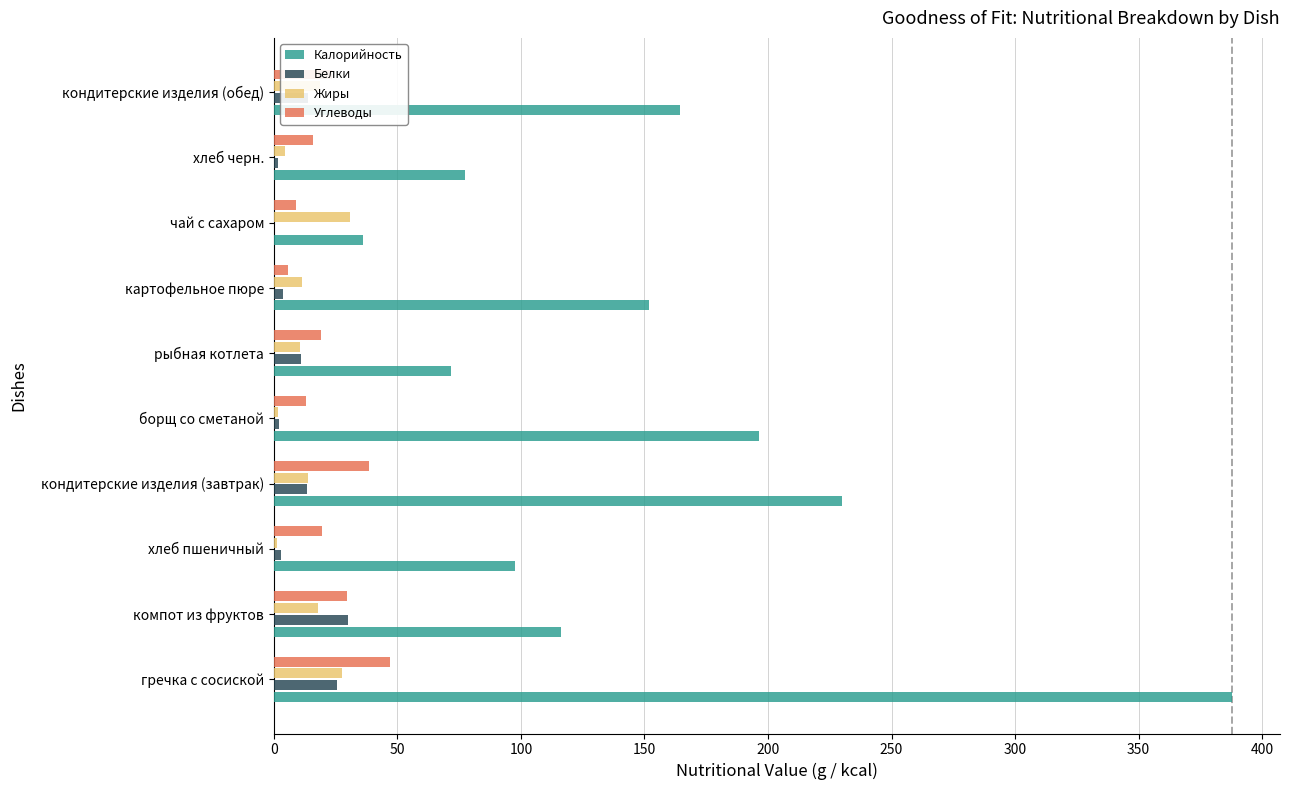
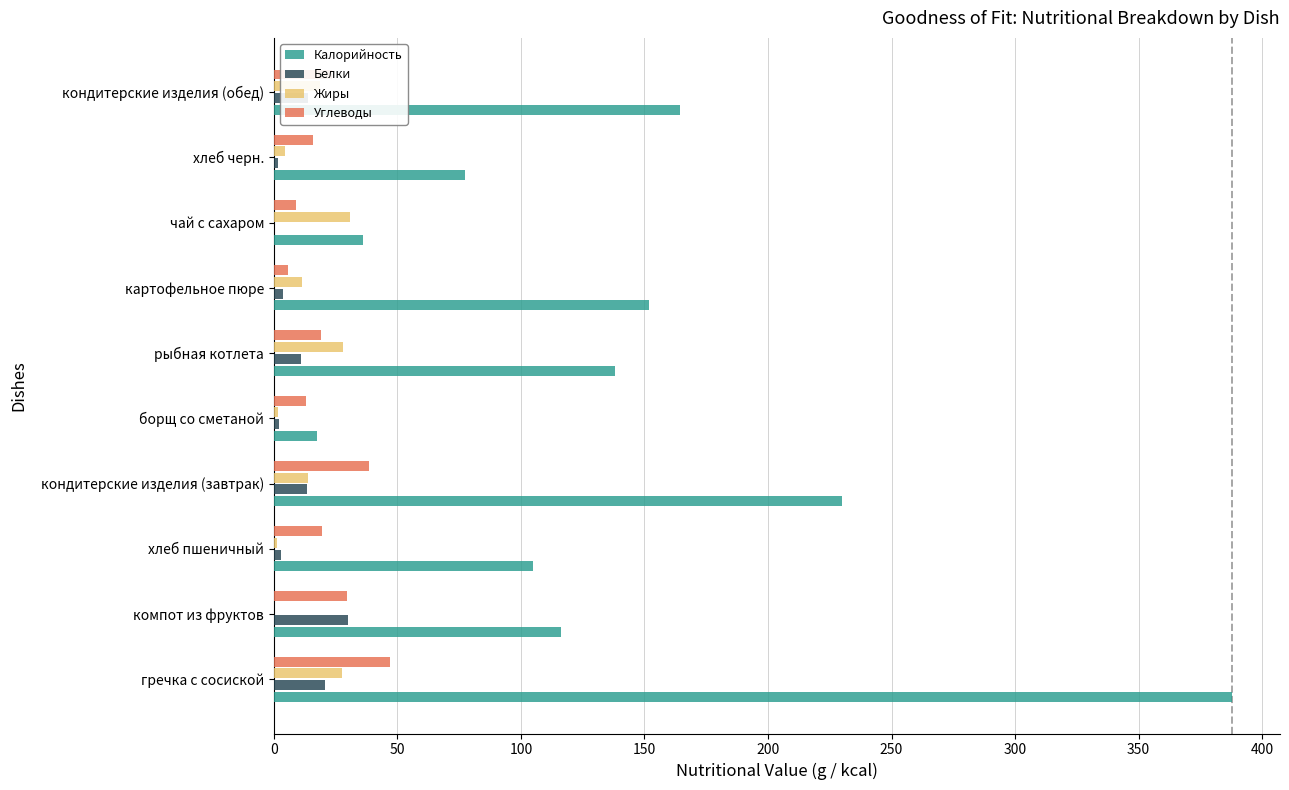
  {
    "Калорийность": {
      "кондитерские изделия (обед)": 164,
      "хлеб черн.": 77,
      "чай с сахаром": 36,
      "картофельное пюре": 152,
-     "рыбная котлета": 72,
-     "борщ со сметаной": 197,
+     "рыбная котлета": 138,
+     "борщ со сметаной": 18,
      "кондитерские изделия (завтрак)": 230,
-     "хлеб пшеничный": 98,
+     "хлеб пшеничный": 105,
      "компот из фруктов": 116,
      "гречка с сосиской": 388
    },
    "Белки": {
      "хлеб черн.": 2,
      "картофельное пюре": 4,
      "рыбная котлета": 11,
      "борщ со сметаной": 2,
      "кондитерские изделия (завтрак)": 13,
      "хлеб пшеничный": 3,
      "компот из фруктов": 30,
-     "гречка с сосиской": 26
+     "гречка с сосиской": 21
    },
    "Жиры": {
      "хлеб черн.": 5,
      "чай с сахаром": 31,
      "картофельное пюре": 11,
-     "рыбная котлета": 10,
+     "рыбная котлета": 28,
      "борщ со сметаной": 2,
      "кондитерские изделия (завтрак)": 14,
      "хлеб пшеничный": 1,
-     "компот из фруктов": 18,
+     "компот из фруктов": 0,
      "гречка с сосиской": 28
    },
    "Углеводы": {
      "хлеб черн.": 16,
      "чай с сахаром": 9,
      "картофельное пюре": 6,
      "рыбная котлета": 19,
      "борщ со сметаной": 13,
      "кондитерские изделия (завтрак)": 38,
      "хлеб пшеничный": 19,
      "компот из фруктов": 30,
      "гречка с сосиской": 47
    }
  }
